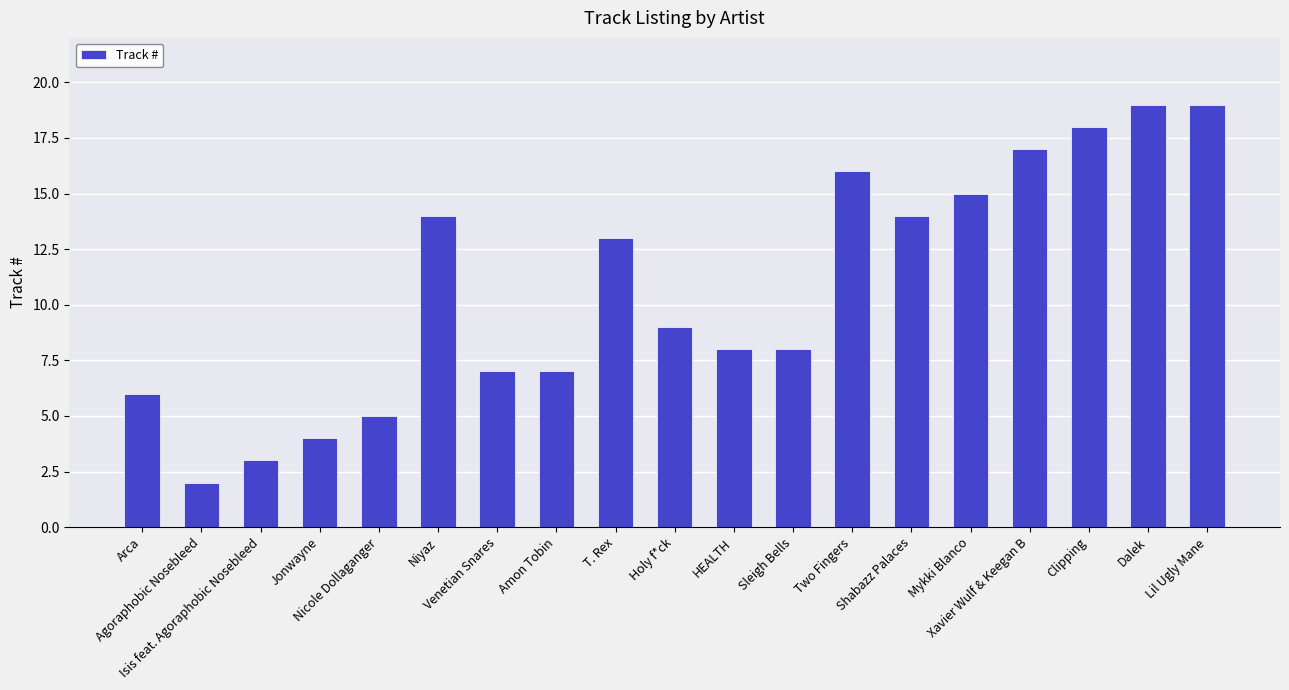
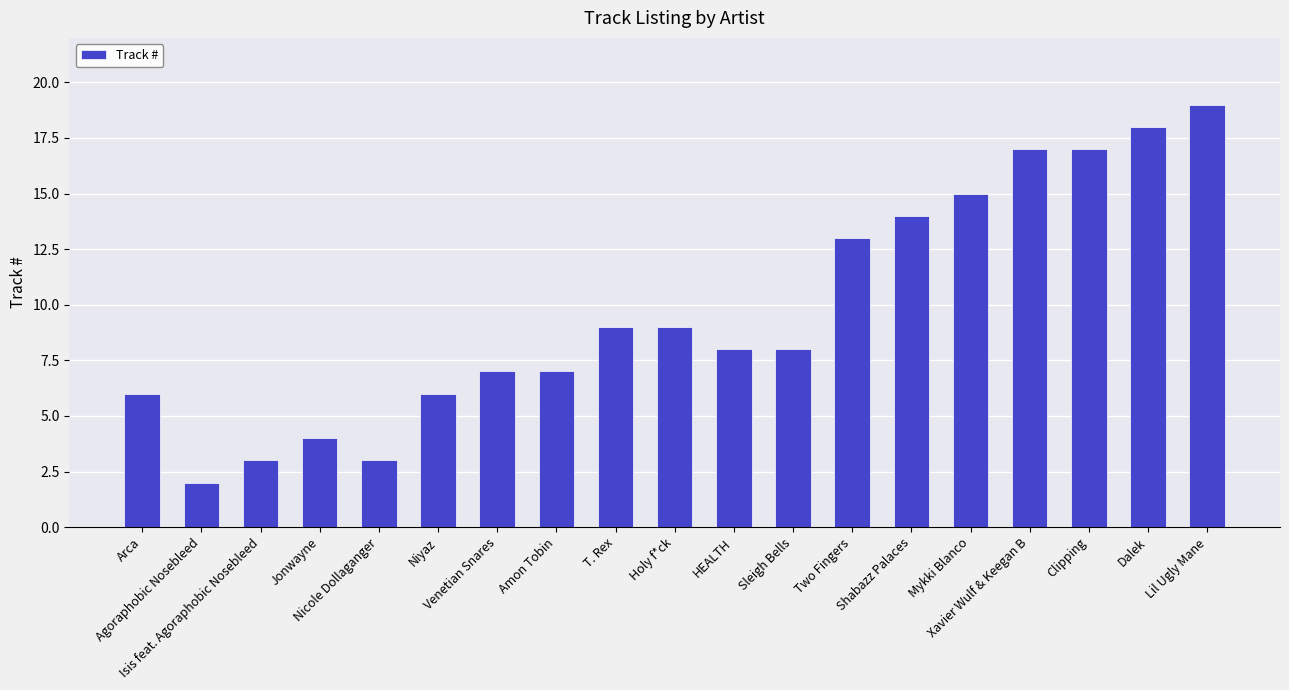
  {
    "Arca": 6,
    "Agoraphobic Nosebleed": 2,
    "Isis feat. Agoraphobic Nosebleed": 3,
    "Jonwayne": 4,
-   "Nicole Dollaganger": 5,
-   "Niyaz": 14,
+   "Nicole Dollaganger": 3,
+   "Niyaz": 6,
    "Venetian Snares": 7,
    "Amon Tobin": 7,
-   "T. Rex": 13,
+   "T. Rex": 9,
    "Holy f*ck": 9,
    "HEALTH": 8,
    "Sleigh Bells": 8,
-   "Two Fingers": 16,
+   "Two Fingers": 13,
    "Shabazz Palaces": 14,
    "Mykki Blanco": 15,
    "Xavier Wulf & Keegan B": 17,
-   "Clipping": 18,
-   "Dalek": 19,
+   "Clipping": 17,
+   "Dalek": 18,
    "Lil Ugly Mane": 19
  }
